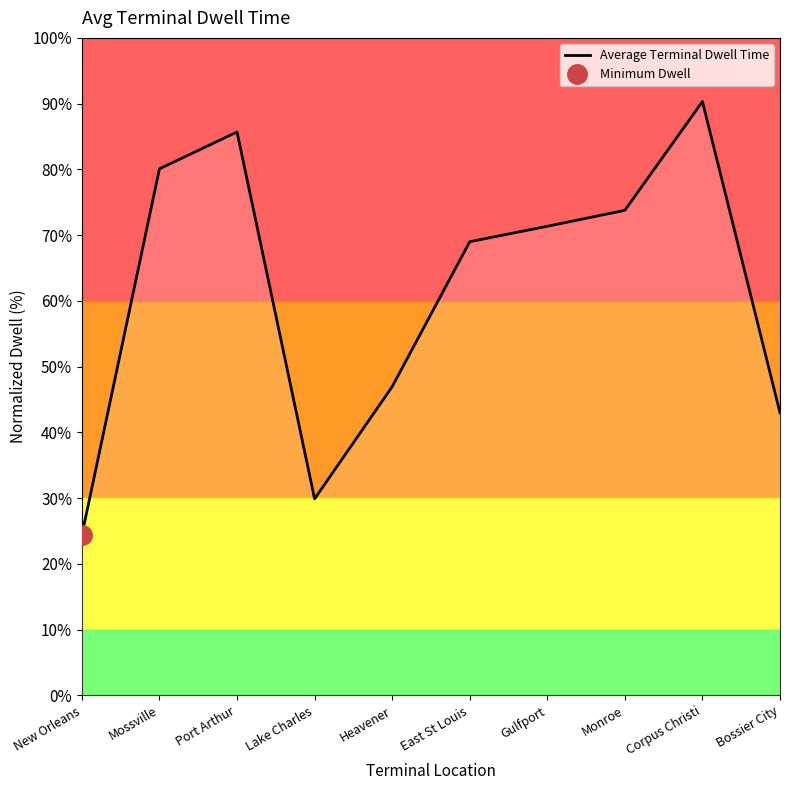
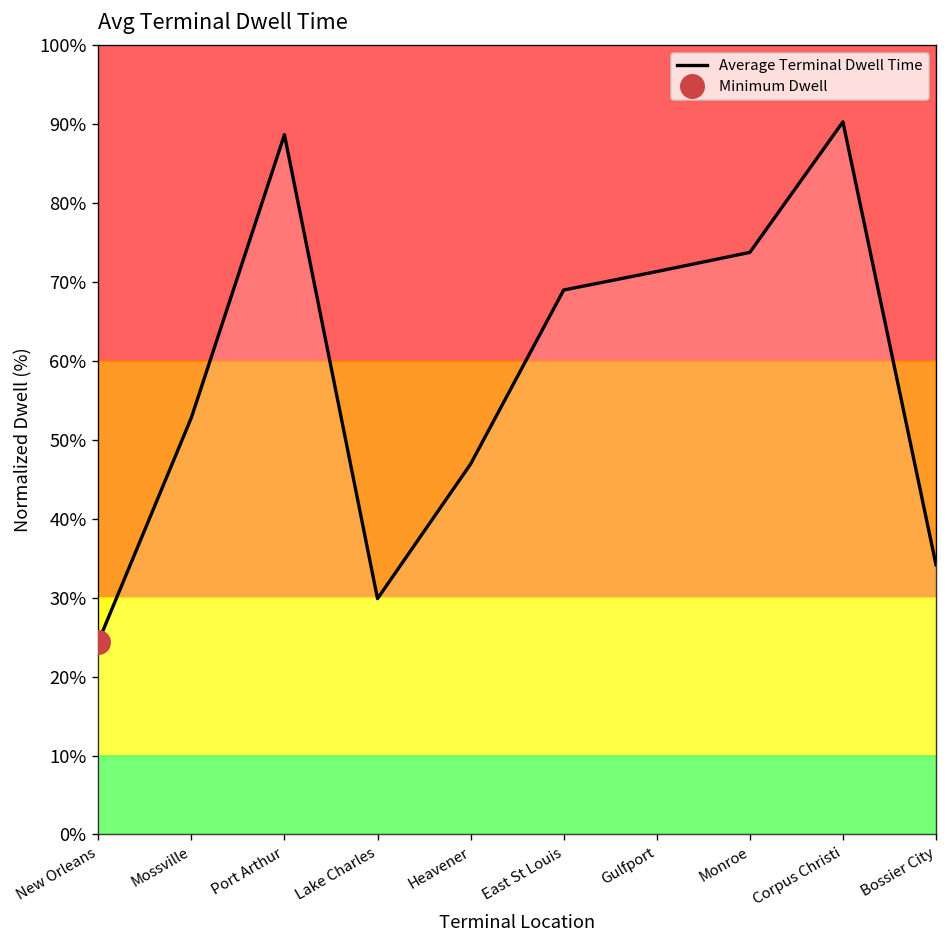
  {
    "Average Terminal Dwell Time": {
-     "Mossville": "80%",
-     "Port Arthur": "86%",
+     "Mossville": "53%",
+     "Port Arthur": "89%",
      "Lake Charles": "30%",
      "Heavener": "47%",
      "East St Louis": "69%",
      "Gulfport": "71%",
      "Monroe": "74%",
      "Corpus Christi": "90%",
-     "Bossier City": "43%"
+     "Bossier City": "34%"
    }
  }
